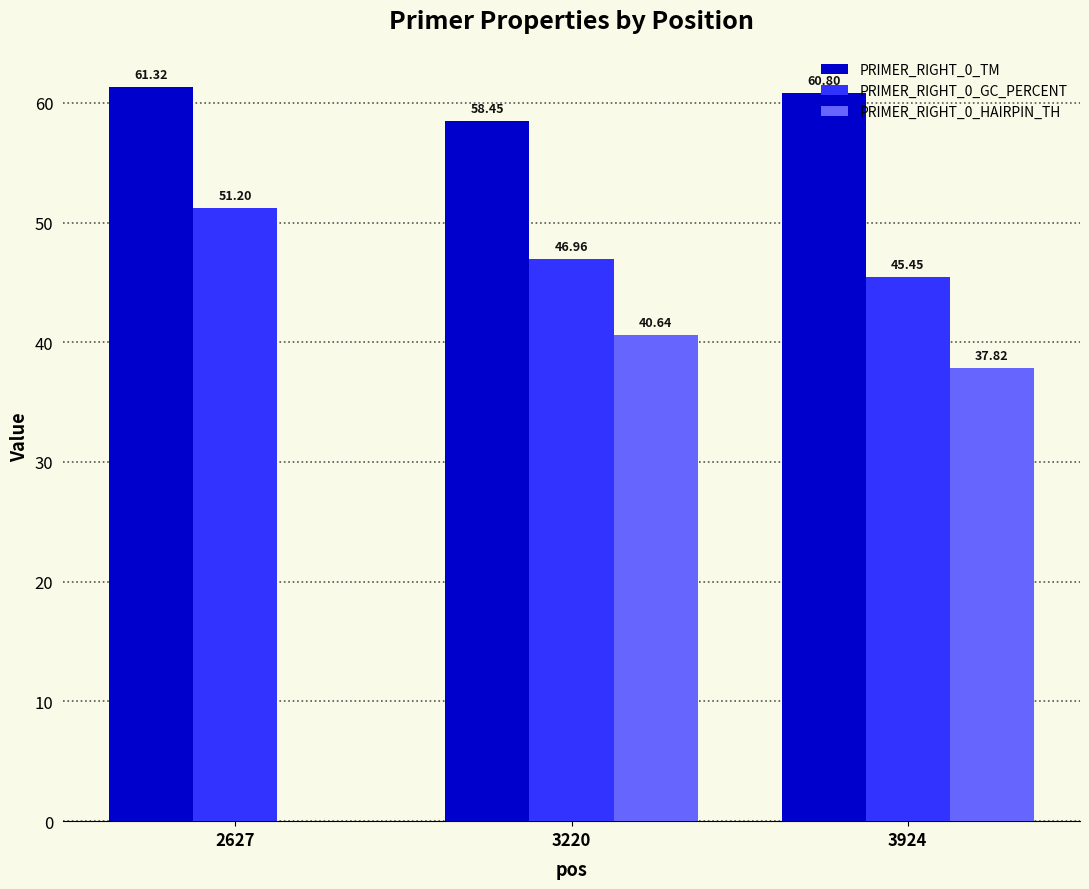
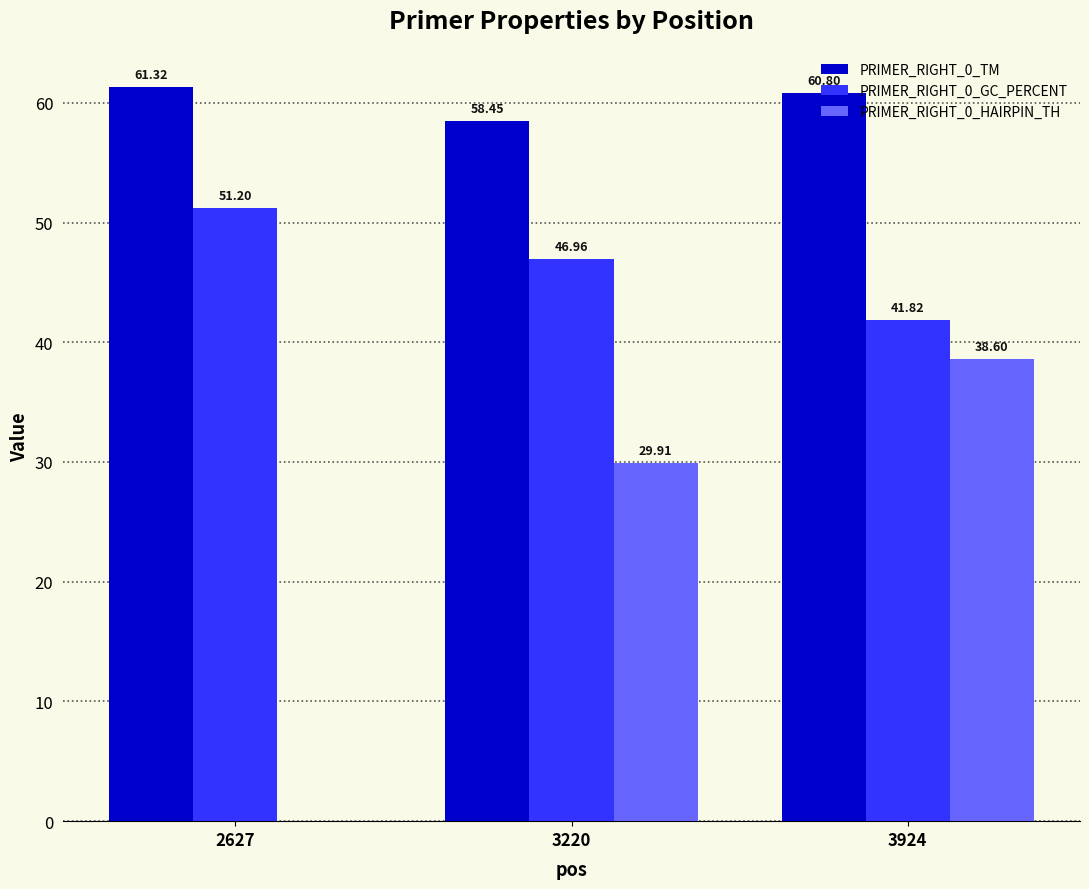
  {
    "PRIMER_RIGHT_0_TM": {
      "2627": 61.32,
      "3220": 58.45,
      "3924": 60.80
    },
    "PRIMER_RIGHT_0_GC_PERCENT": {
      "2627": 51.20,
      "3220": 46.96,
-     "3924": 45.45
+     "3924": 41.82
    },
    "PRIMER_RIGHT_0_HAIRPIN_TH": {
-     "3220": 40.64,
-     "3924": 37.82
+     "3220": 29.91,
+     "3924": 38.60
    }
  }
